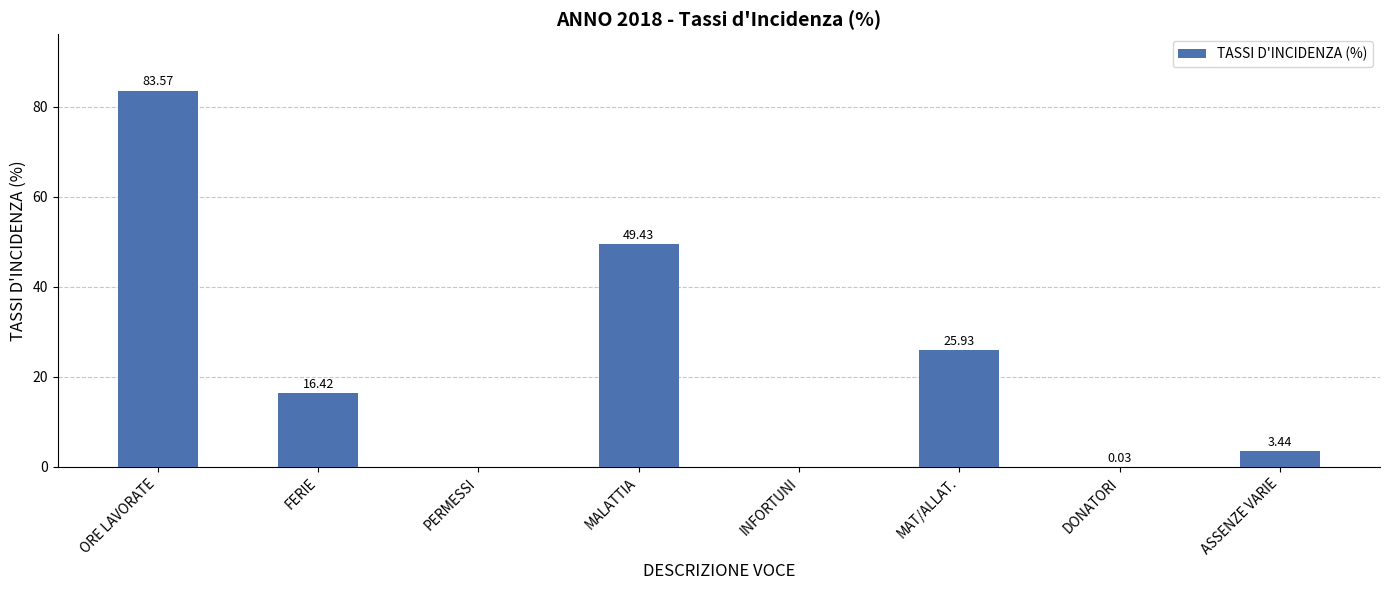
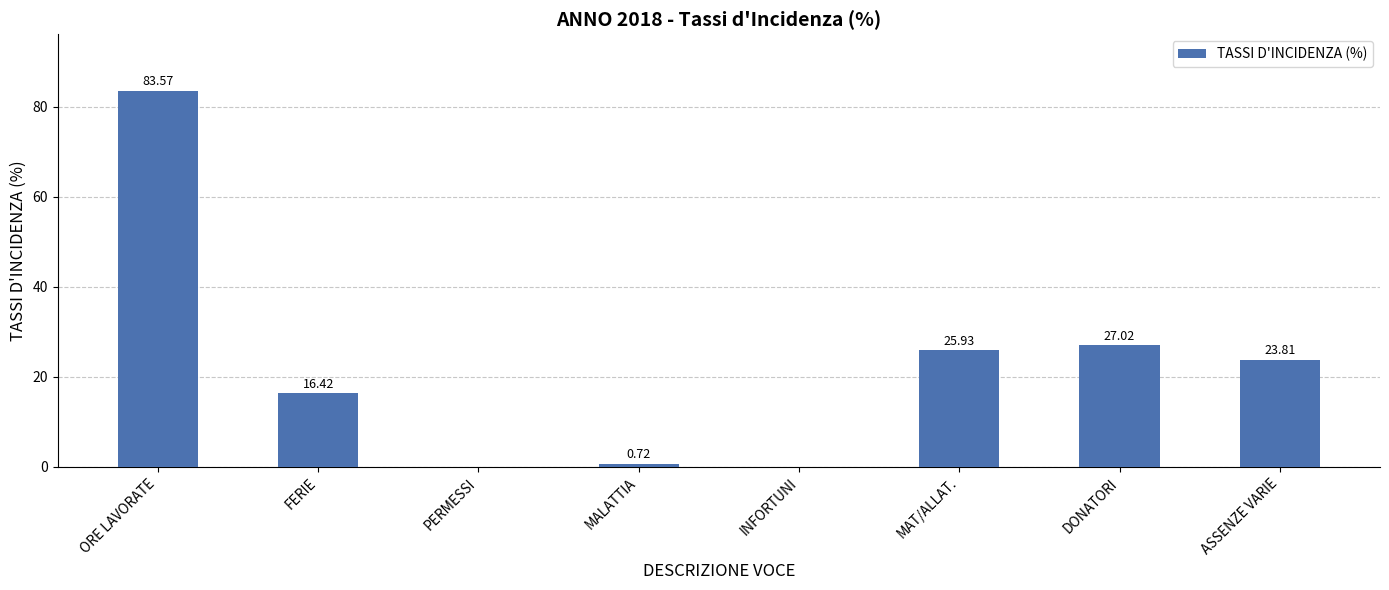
  {
    "ORE LAVORATE": 83.57,
    "FERIE": 16.42,
-   "MALATTIA": 49.43,
+   "MALATTIA": 0.72,
    "MAT/ALLAT.": 25.93,
-   "DONATORI": 0.03,
-   "ASSENZE VARIE": 3.44
+   "DONATORI": 27.02,
+   "ASSENZE VARIE": 23.81
  }
